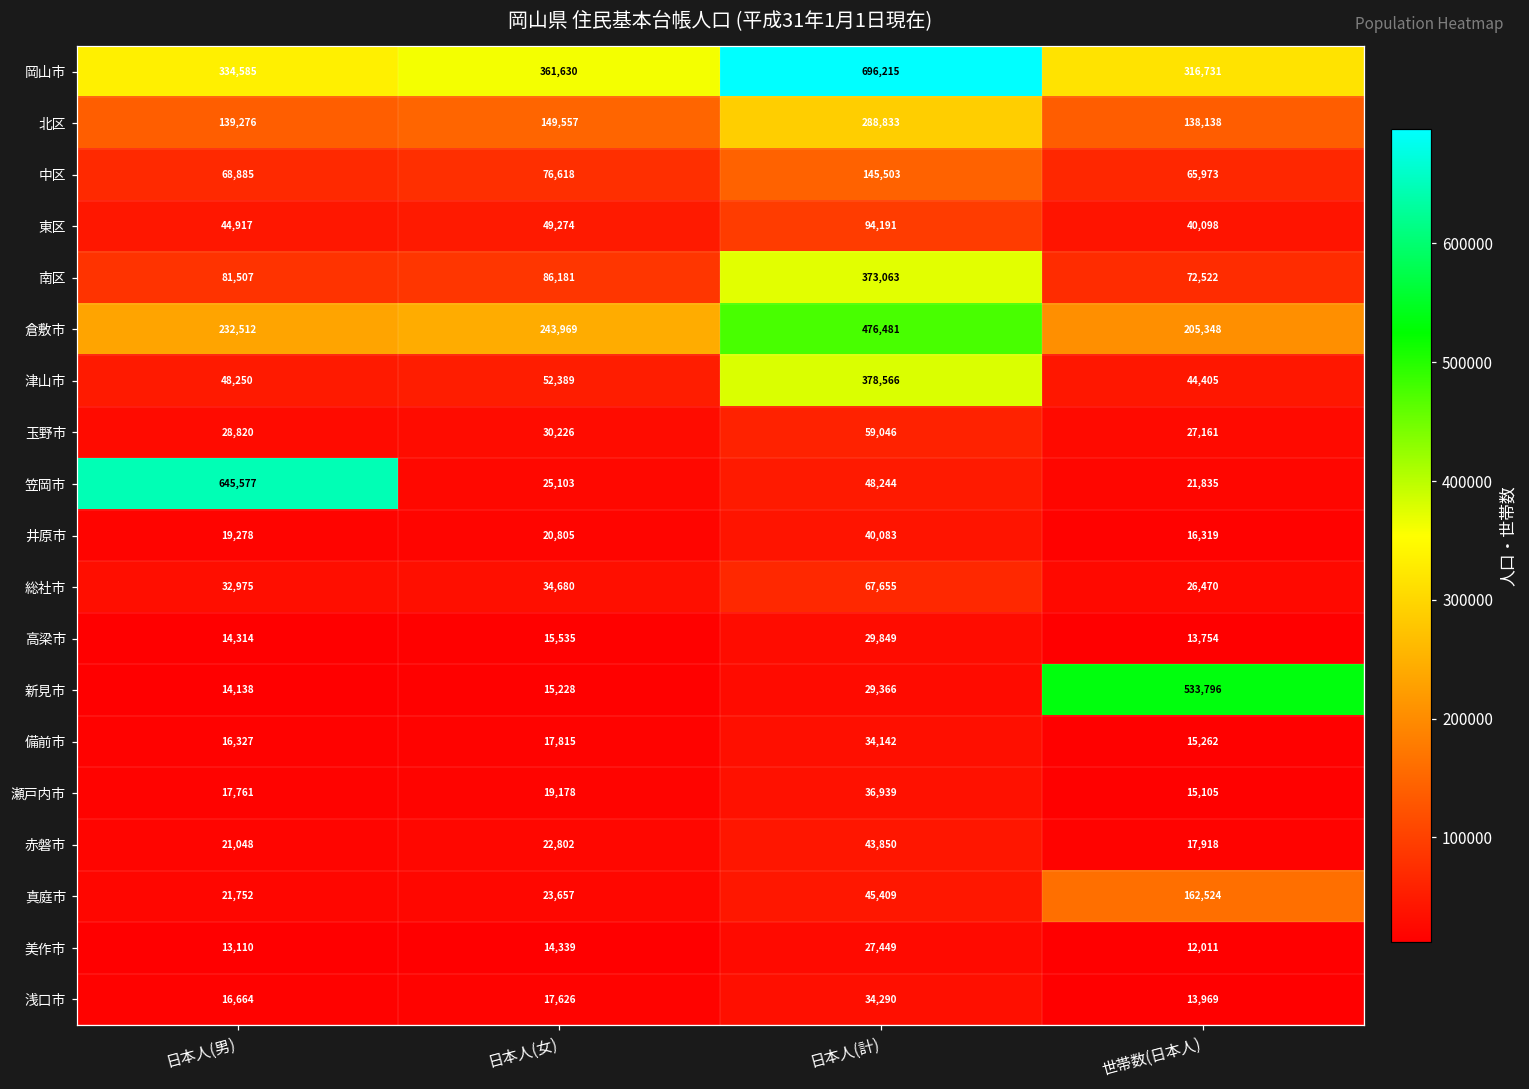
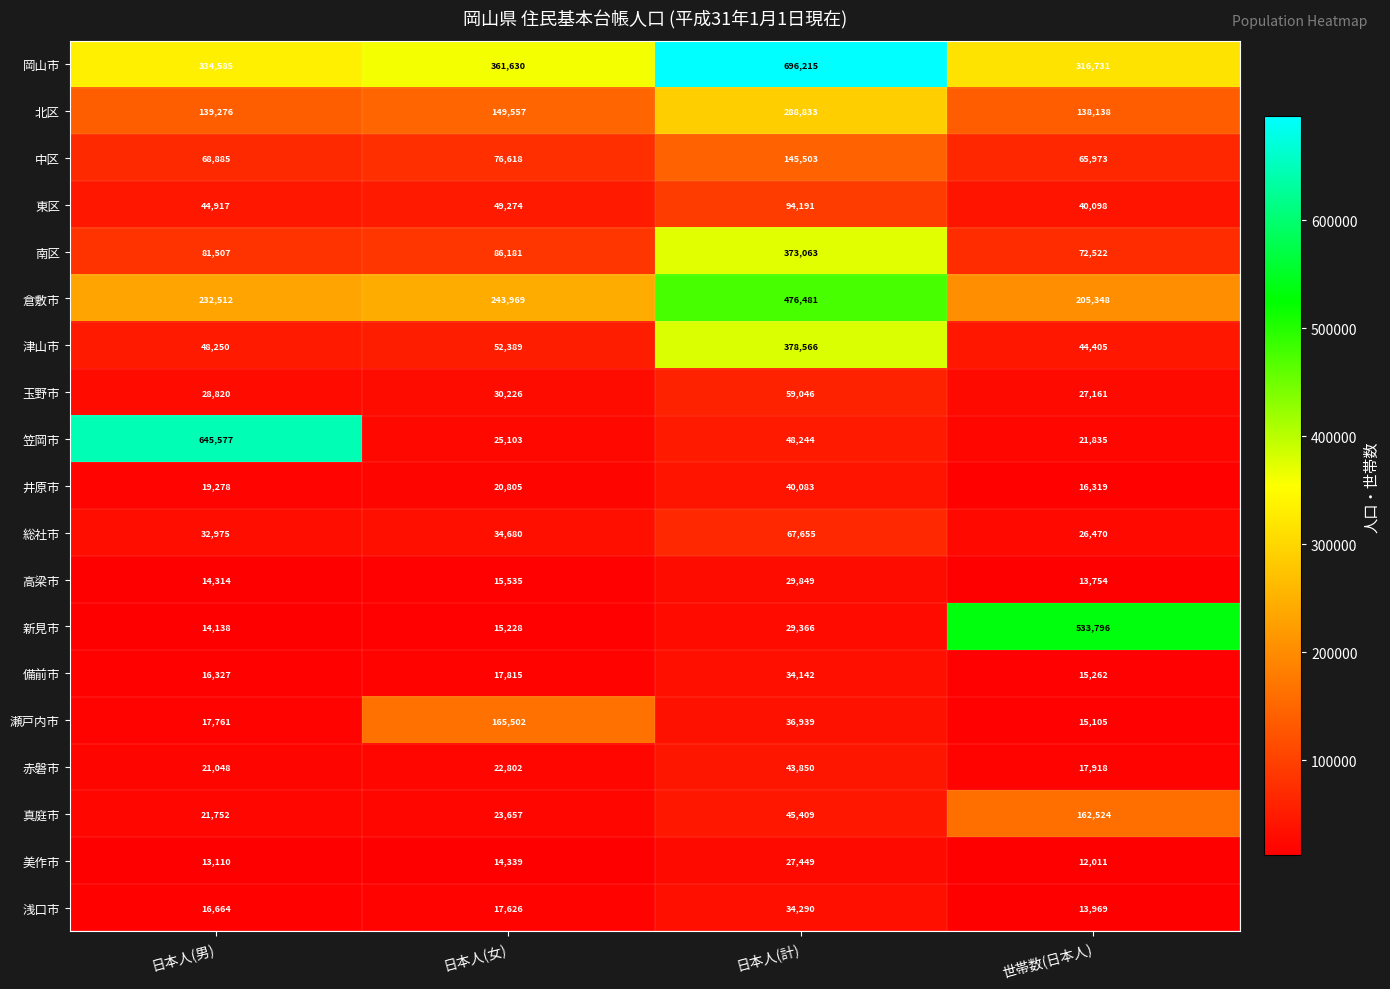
  {
    "岡山市": {
      "日本人(男)": "334,585",
      "日本人(女)": "361,630",
      "日本人(計)": "696,215",
      "世帯数(日本人)": "316,731"
    },
    "北区": {
      "日本人(男)": "139,276",
      "日本人(女)": "149,557",
      "日本人(計)": "288,833",
      "世帯数(日本人)": "138,138"
    },
    "中区": {
      "日本人(男)": "68,885",
      "日本人(女)": "76,618",
      "日本人(計)": "145,503",
      "世帯数(日本人)": "65,973"
    },
    "東区": {
      "日本人(男)": "44,917",
      "日本人(女)": "49,274",
      "日本人(計)": "94,191",
      "世帯数(日本人)": "40,098"
    },
    "南区": {
      "日本人(男)": "81,507",
      "日本人(女)": "86,181",
      "日本人(計)": "373,063",
      "世帯数(日本人)": "72,522"
    },
    "倉敷市": {
      "日本人(男)": "232,512",
      "日本人(女)": "243,969",
      "日本人(計)": "476,481",
      "世帯数(日本人)": "205,348"
    },
    "津山市": {
      "日本人(男)": "48,250",
      "日本人(女)": "52,389",
      "日本人(計)": "378,566",
      "世帯数(日本人)": "44,405"
    },
    "玉野市": {
      "日本人(男)": "28,820",
      "日本人(女)": "30,226",
      "日本人(計)": "59,046",
      "世帯数(日本人)": "27,161"
    },
    "笠岡市": {
      "日本人(男)": "645,577",
      "日本人(女)": "25,103",
      "日本人(計)": "48,244",
      "世帯数(日本人)": "21,835"
    },
    "井原市": {
      "日本人(男)": "19,278",
      "日本人(女)": "20,805",
      "日本人(計)": "40,083",
      "世帯数(日本人)": "16,319"
    },
    "総社市": {
      "日本人(男)": "32,975",
      "日本人(女)": "34,680",
      "日本人(計)": "67,655",
      "世帯数(日本人)": "26,470"
    },
    "高梁市": {
      "日本人(男)": "14,314",
      "日本人(女)": "15,535",
      "日本人(計)": "29,849",
      "世帯数(日本人)": "13,754"
    },
    "新見市": {
      "日本人(男)": "14,138",
      "日本人(女)": "15,228",
      "日本人(計)": "29,366",
      "世帯数(日本人)": "533,796"
    },
    "備前市": {
      "日本人(男)": "16,327",
      "日本人(女)": "17,815",
      "日本人(計)": "34,142",
      "世帯数(日本人)": "15,262"
    },
    "瀬戸内市": {
      "日本人(男)": "17,761",
-     "日本人(女)": "19,178",
+     "日本人(女)": "165,502",
      "日本人(計)": "36,939",
      "世帯数(日本人)": "15,105"
    },
    "赤磐市": {
      "日本人(男)": "21,048",
      "日本人(女)": "22,802",
      "日本人(計)": "43,850",
      "世帯数(日本人)": "17,918"
    },
    "真庭市": {
      "日本人(男)": "21,752",
      "日本人(女)": "23,657",
      "日本人(計)": "45,409",
      "世帯数(日本人)": "162,524"
    },
    "美作市": {
      "日本人(男)": "13,110",
      "日本人(女)": "14,339",
      "日本人(計)": "27,449",
      "世帯数(日本人)": "12,011"
    },
    "浅口市": {
      "日本人(男)": "16,664",
      "日本人(女)": "17,626",
      "日本人(計)": "34,290",
      "世帯数(日本人)": "13,969"
    }
  }
